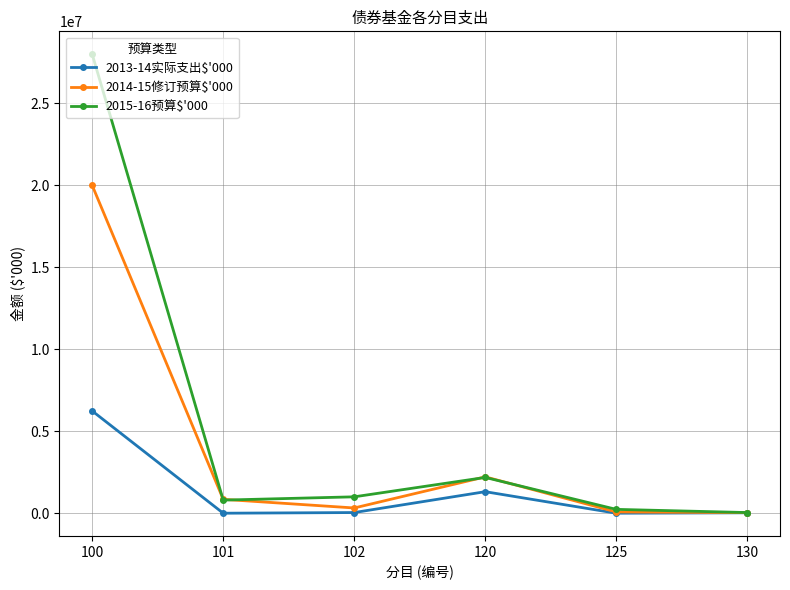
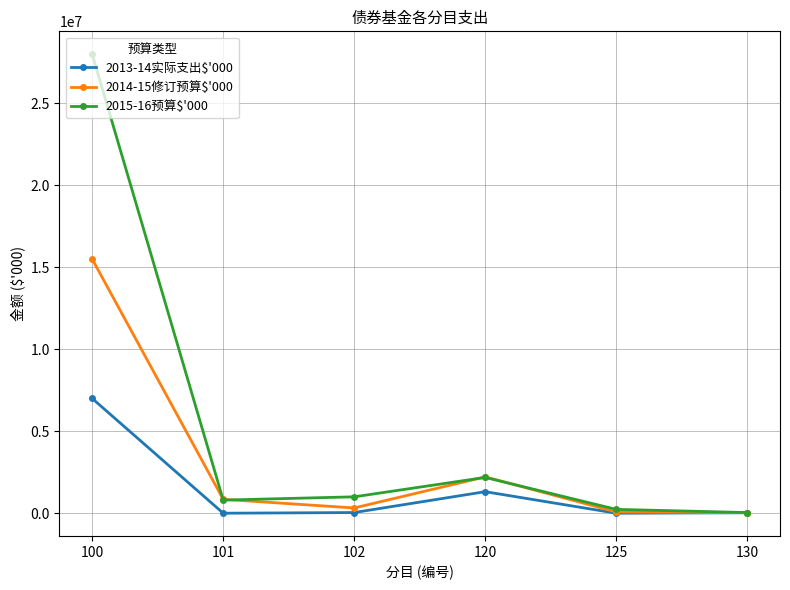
  {
    "2013-14实际支出$'000": {
-     "100": 6200000,
+     "100": 7000000,
      "101": 0,
      "102": 0,
      "120": 1300000
    },
    "2014-15修订预算$'000": {
-     "100": 20000000,
+     "100": 15500000,
      "102": 300000
    },
    "2015-16预算$'000": {
      "102": 1000000
    }
  }
